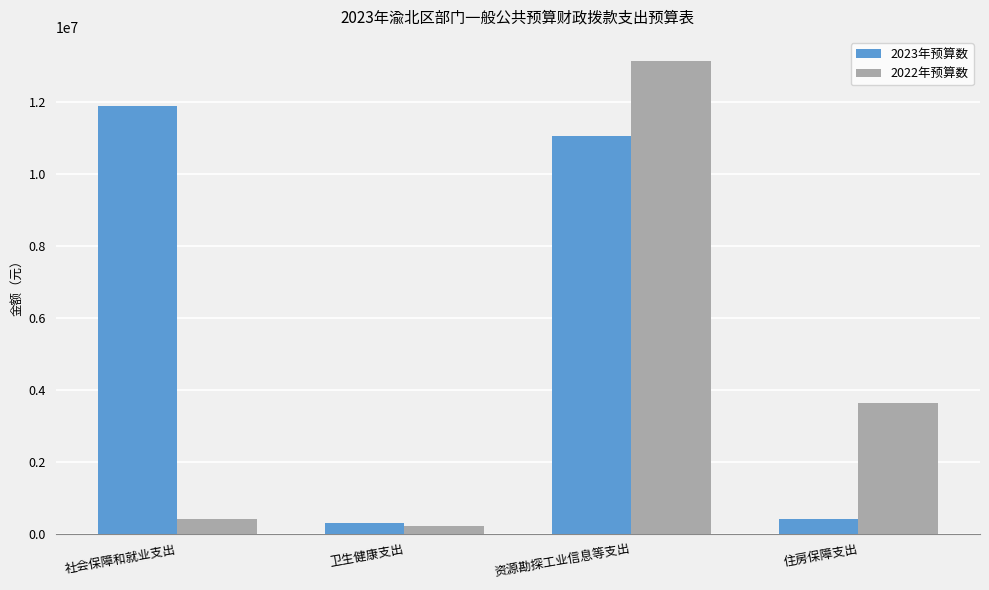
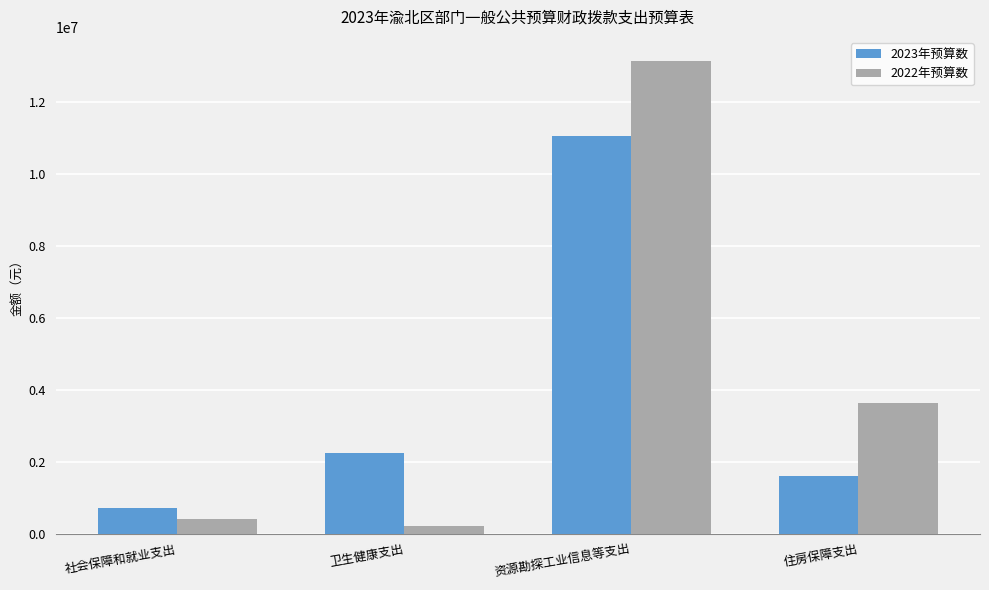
  {
    "2023年预算数": {
-     "社会保障和就业支出": 11900000,
-     "卫生健康支出": 300000,
+     "社会保障和就业支出": 700000,
+     "卫生健康支出": 2200000,
      "资源勘探工业信息等支出": 11100000,
-     "住房保障支出": 400000
+     "住房保障支出": 1600000
    },
    "2022年预算数": {
      "社会保障和就业支出": 400000,
      "卫生健康支出": 200000,
      "资源勘探工业信息等支出": 13200000,
      "住房保障支出": 3600000
    }
  }
